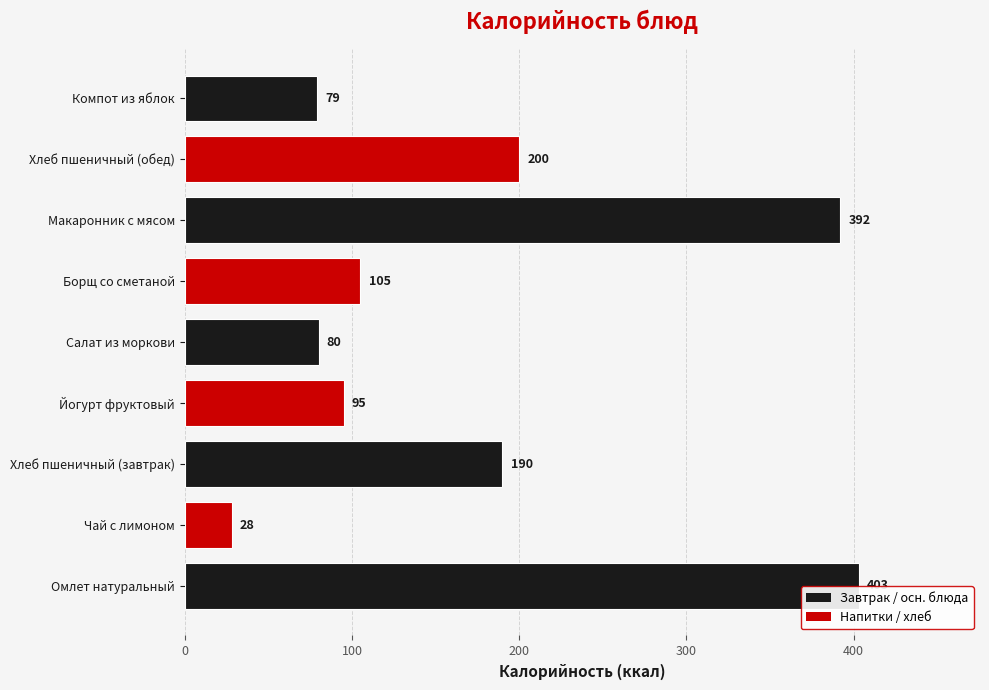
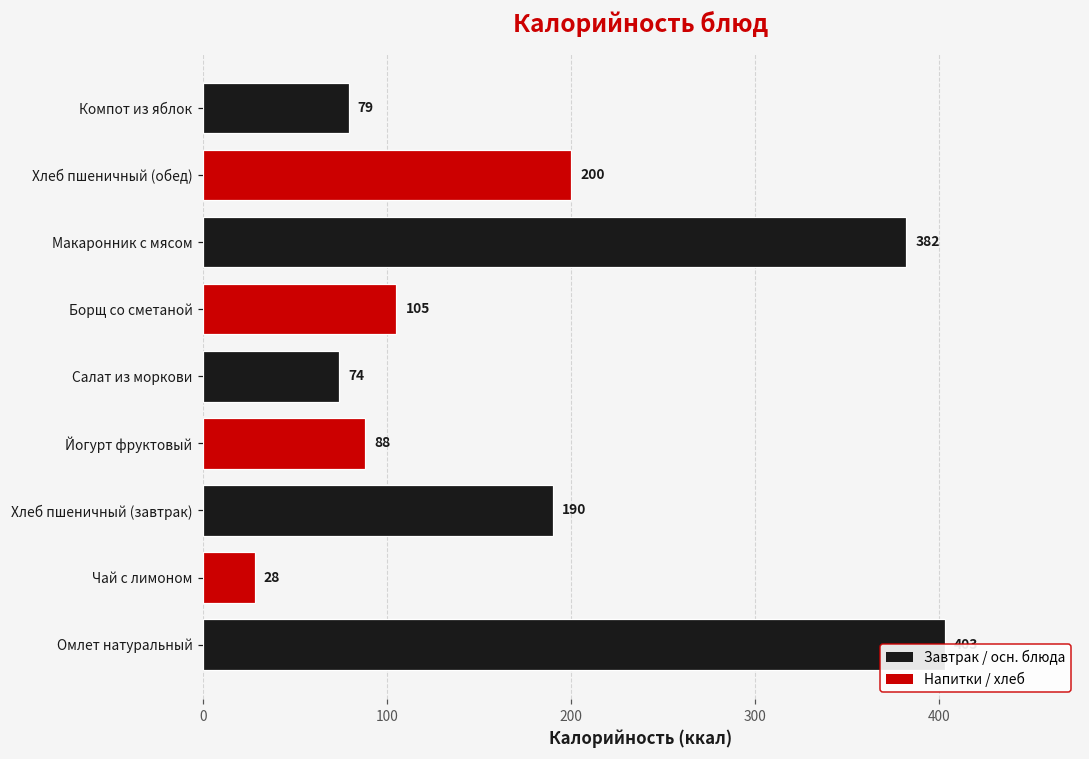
  {
    "Компот из яблок": 79,
    "Хлеб пшеничный (обед)": 200,
-   "Макаронник с мясом": 392,
+   "Макаронник с мясом": 382,
    "Борщ со сметаной": 105,
-   "Салат из моркови": 80,
-   "Йогурт фруктовый": 95,
+   "Салат из моркови": 74,
+   "Йогурт фруктовый": 88,
    "Хлеб пшеничный (завтрак)": 190,
    "Чай с лимоном": 28
  }
